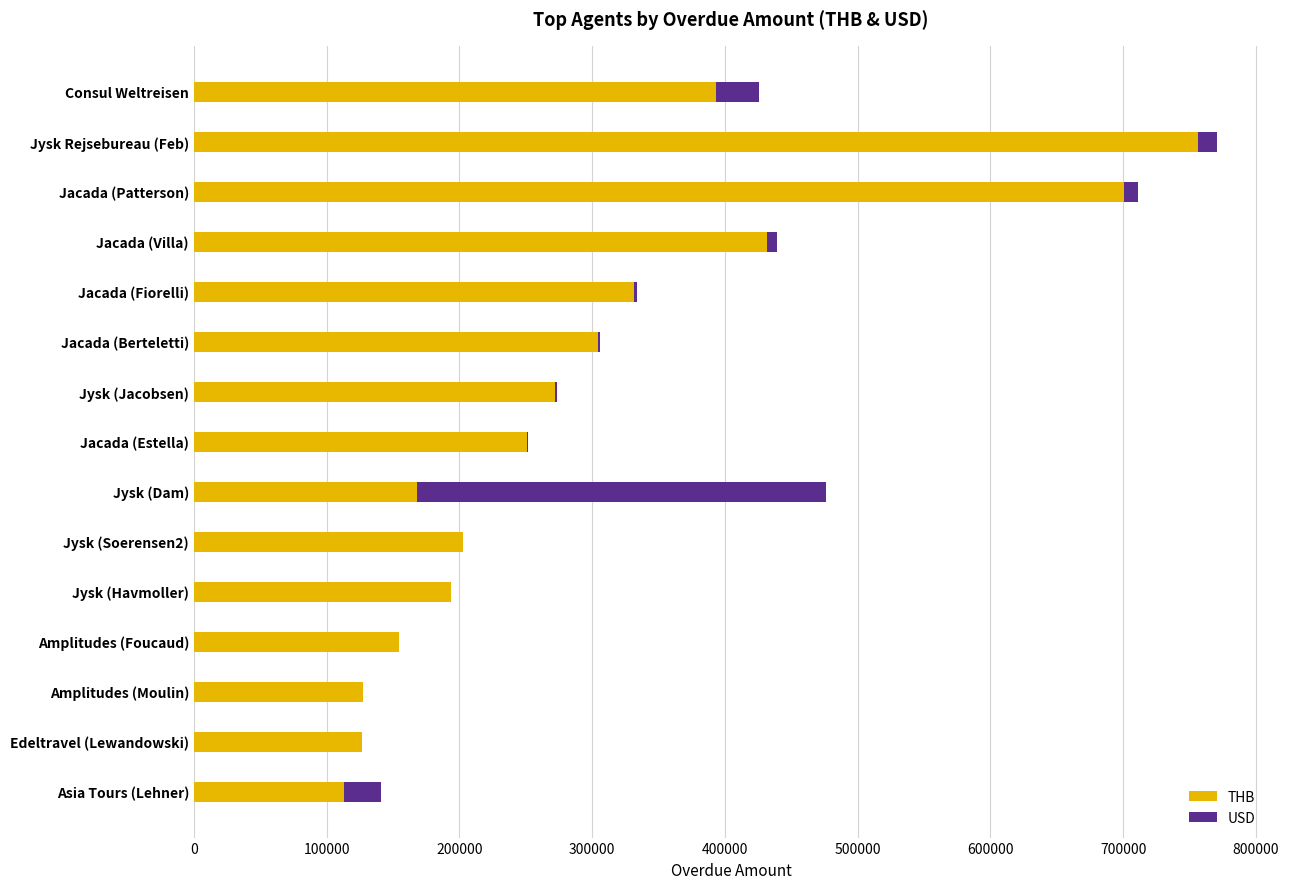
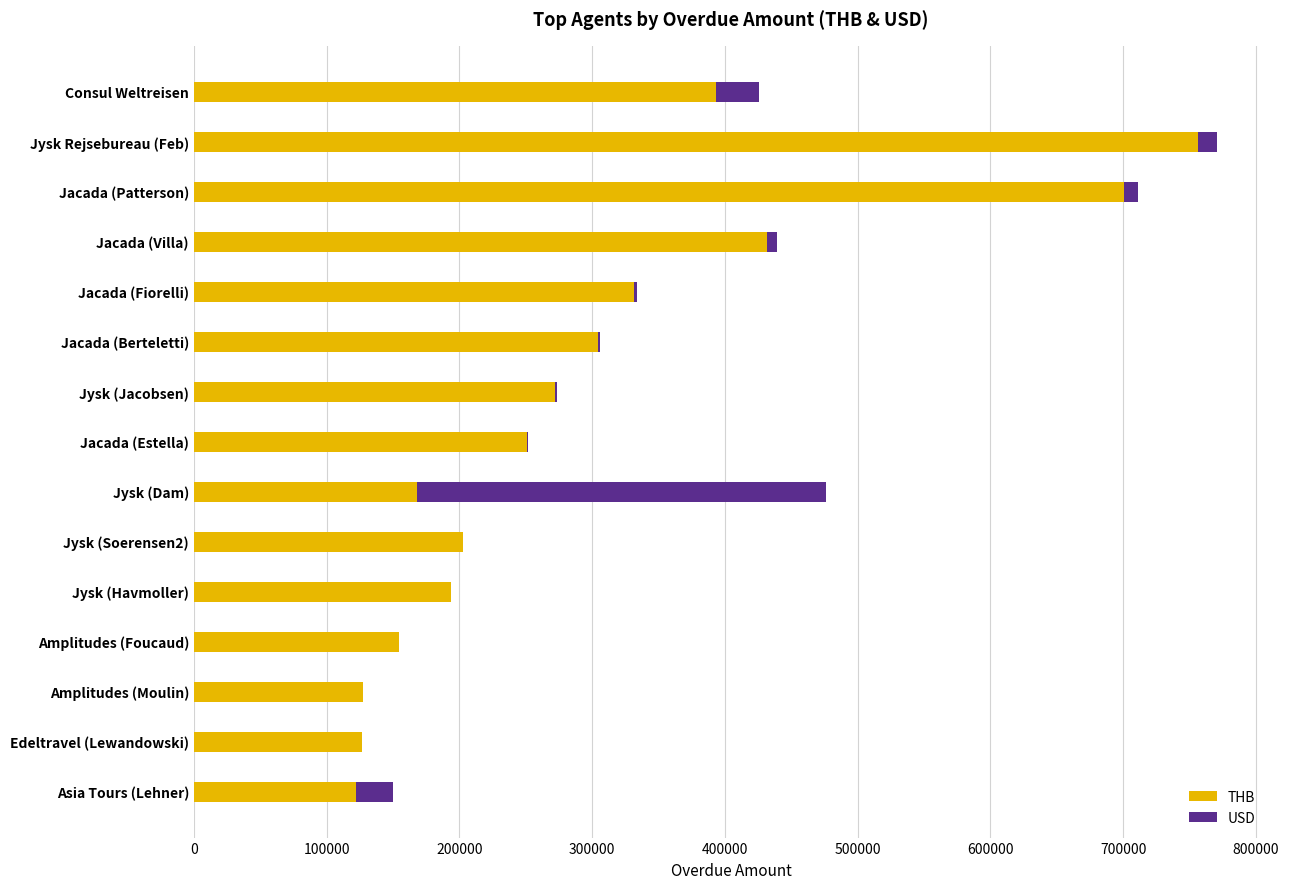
  {
    "THB": {
      "Consul Weltreisen": 393000,
      "Jysk Rejsebureau (Feb)": 756000,
      "Jacada (Patterson)": 700000,
      "Jacada (Villa)": 432000,
      "Jacada (Fiorelli)": 332000,
      "Jacada (Berteletti)": 304000,
      "Jysk (Jacobsen)": 272000,
      "Jacada (Estella)": 251000,
      "Jysk (Dam)": 168000,
      "Jysk (Soerensen2)": 203000,
      "Jysk (Havmoller)": 194000,
      "Amplitudes (Foucaud)": 155000,
      "Amplitudes (Moulin)": 127000,
      "Edeltravel (Lewandowski)": 127000,
-     "Asia Tours (Lehner)": 113000
+     "Asia Tours (Lehner)": 122000
    },
    "USD": {
      "Consul Weltreisen": 33000,
      "Jysk Rejsebureau (Feb)": 15000,
      "Jacada (Patterson)": 10000,
      "Jacada (Villa)": 7000,
      "Jysk (Dam)": 308000,
      "Jysk (Soerensen2)": 0,
      "Jysk (Havmoller)": 0,
      "Amplitudes (Foucaud)": 0,
      "Amplitudes (Moulin)": 0,
      "Edeltravel (Lewandowski)": 0,
      "Asia Tours (Lehner)": 28000
    }
  }
